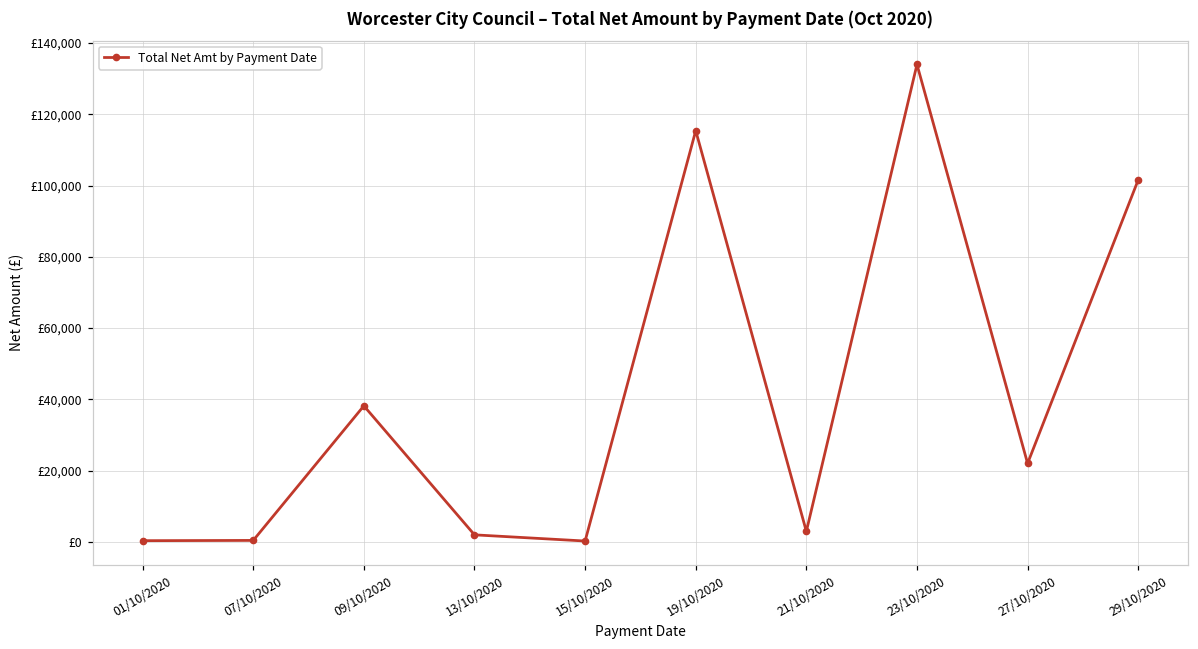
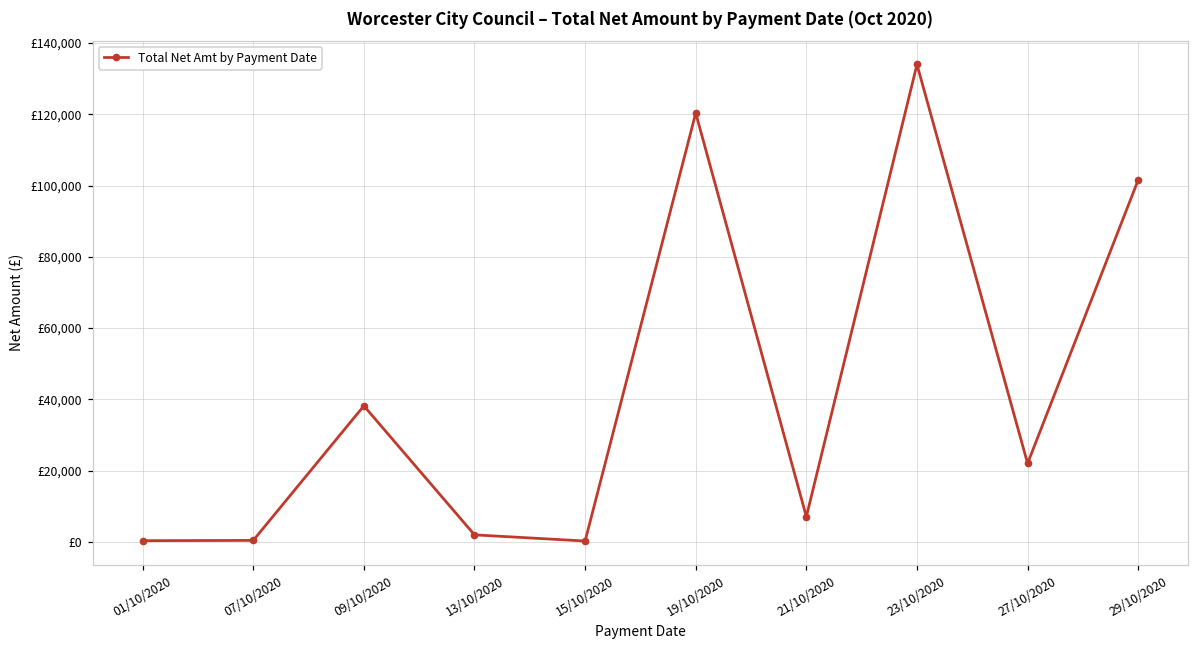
  {
    "01/10/2020": "£0",
    "07/10/2020": "£0",
    "09/10/2020": "£38,000",
    "13/10/2020": "£2,000",
    "15/10/2020": "£0",
-   "19/10/2020": "£115,000",
-   "21/10/2020": "£3,000",
+   "19/10/2020": "£120,000",
+   "21/10/2020": "£7,000",
    "23/10/2020": "£134,000",
    "27/10/2020": "£22,000",
    "29/10/2020": "£102,000"
  }
